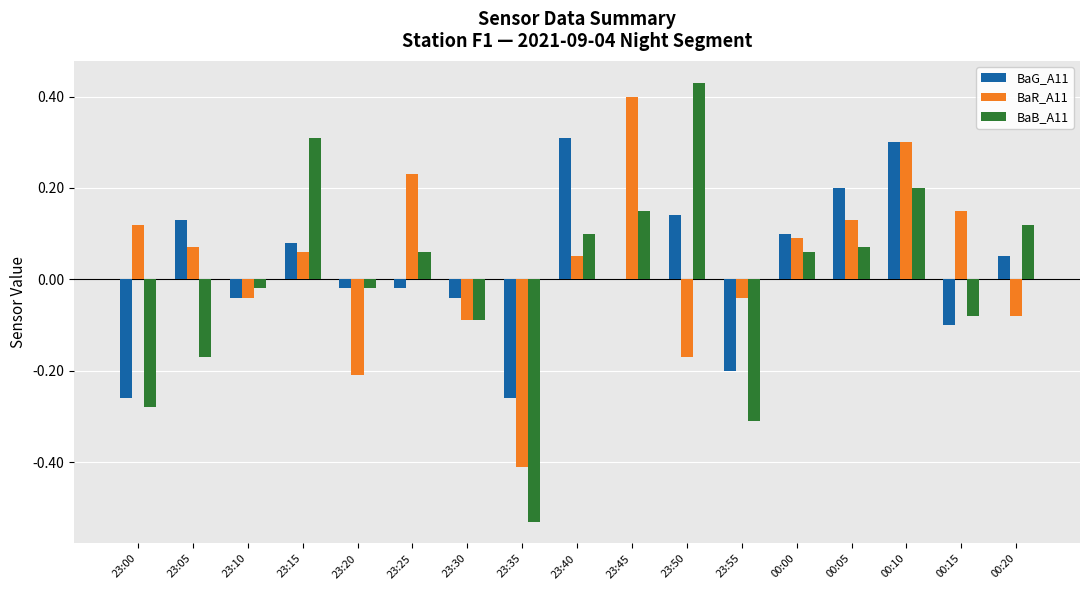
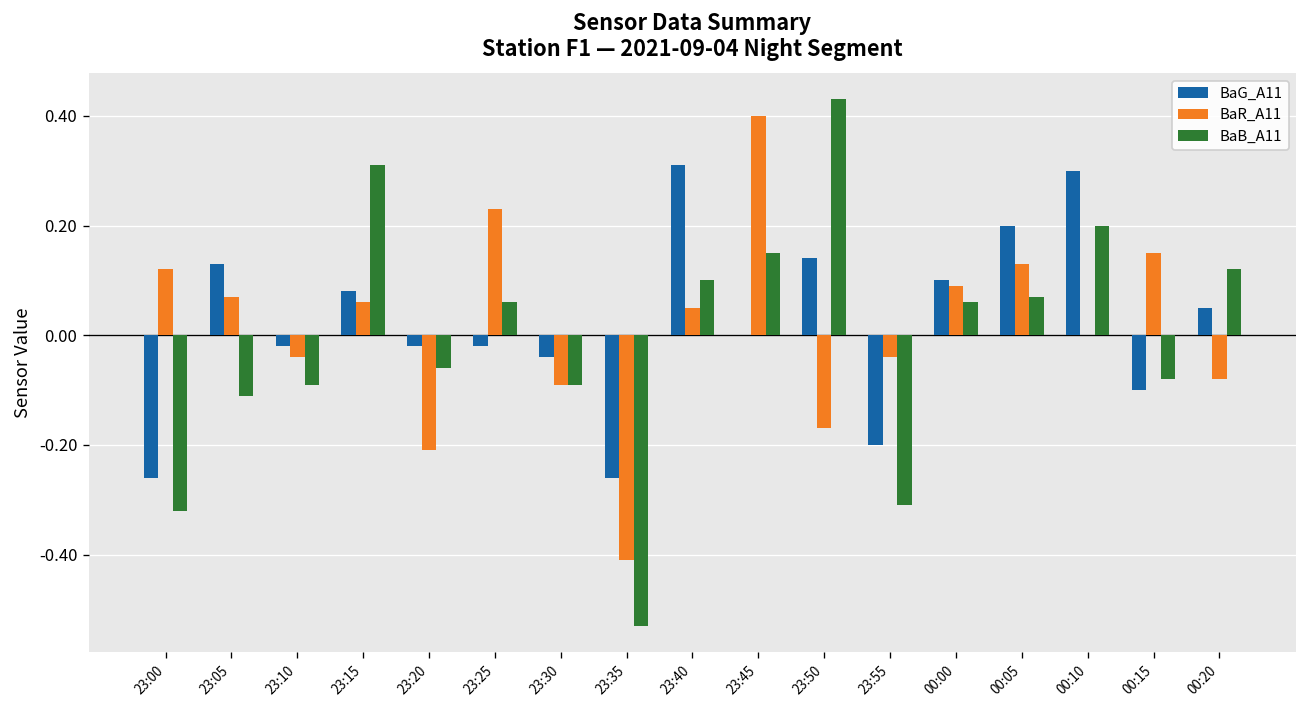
  {
    "BaG_A11": {
      "23:00": -0.26,
      "23:05": 0.13,
-     "23:10": -0.04,
+     "23:10": -0.02,
      "23:15": 0.08,
      "23:20": -0.02,
      "23:25": -0.02,
      "23:30": -0.04,
      "23:35": -0.26,
      "23:40": 0.31,
      "23:45": 0.00,
      "23:50": 0.14,
      "23:55": -0.20,
      "00:00": 0.10,
      "00:05": 0.20,
      "00:10": 0.30,
      "00:15": -0.10,
      "00:20": 0.05
    },
    "BaR_A11": {
      "23:00": 0.12,
      "23:05": 0.07,
      "23:10": -0.04,
      "23:15": 0.06,
      "23:20": -0.21,
      "23:25": 0.23,
      "23:30": -0.09,
      "23:35": -0.41,
      "23:40": 0.05,
      "23:45": 0.4,
      "23:50": -0.17,
      "23:55": -0.04,
      "00:00": 0.09,
      "00:05": 0.13,
-     "00:10": 0.3,
+     "00:10": 0.0,
      "00:15": 0.15,
      "00:20": -0.08
    },
    "BaB_A11": {
-     "23:00": -0.28,
-     "23:05": -0.17,
-     "23:10": -0.02,
+     "23:00": -0.32,
+     "23:05": -0.11,
+     "23:10": -0.09,
      "23:15": 0.31,
-     "23:20": -0.02,
+     "23:20": -0.06,
      "23:25": 0.06,
      "23:30": -0.09,
      "23:35": -0.53,
      "23:40": 0.10,
      "23:45": 0.15,
      "23:50": 0.43,
      "23:55": -0.31,
      "00:00": 0.06,
      "00:05": 0.07,
      "00:10": 0.20,
      "00:15": -0.08,
      "00:20": 0.12
    }
  }
